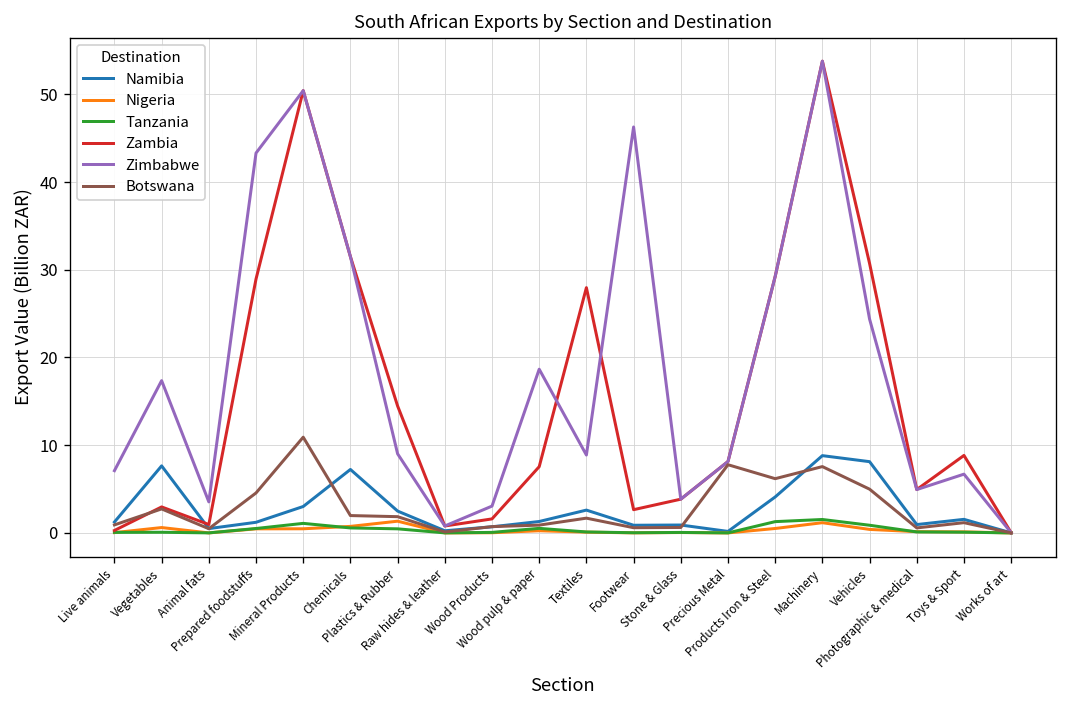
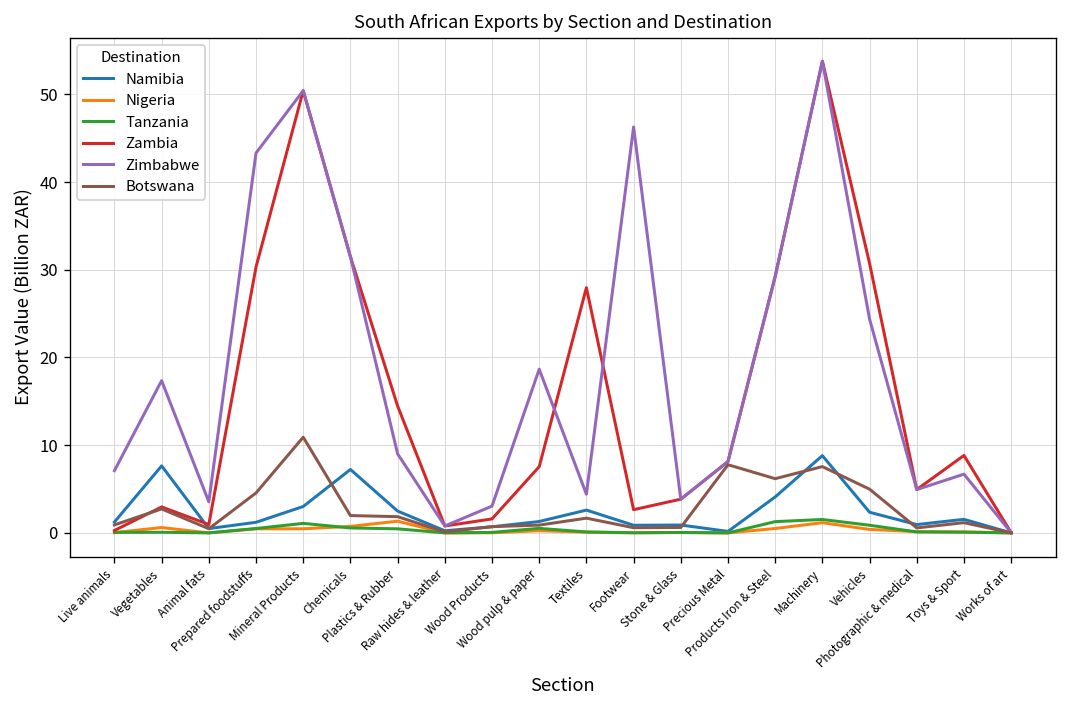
  {
    "Namibia": {
      "Vegetables": 8,
      "Prepared foodstuffs": 1,
      "Mineral Products": 3,
      "Chemicals": 7,
      "Plastics & Rubber": 2,
      "Wood pulp & paper": 1,
      "Textiles": 3,
      "Products Iron & Steel": 4,
      "Machinery": 9,
-     "Vehicles": 8,
+     "Vehicles": 2,
      "Photographic & medical": 1,
      "Toys & Sport": 2
    },
    "Nigeria": {
      "Vegetables": 1,
      "Mineral Products": 0,
      "Plastics & Rubber": 1,
      "Products Iron & Steel": 1,
      "Machinery": 1,
      "Vehicles": 0
    },
    "Tanzania": {
      "Vegetables": 0,
      "Mineral Products": 1,
      "Plastics & Rubber": 0,
      "Products Iron & Steel": 1,
      "Machinery": 2,
      "Vehicles": 1
    },
    "Zambia": {
      "Animal fats": 1,
-     "Prepared foodstuffs": 29,
+     "Prepared foodstuffs": 30,
      "Plastics & Rubber": 14,
      "Wood Products": 2,
      "Wood pulp & paper": 8,
      "Textiles": 28,
      "Footwear": 3,
      "Vehicles": 31,
      "Toys & Sport": 9
    },
    "Zimbabwe": {
      "Live animals": 7,
      "Vegetables": 17,
      "Animal fats": 4,
      "Prepared foodstuffs": 43,
      "Plastics & Rubber": 9,
      "Wood Products": 3,
      "Wood pulp & paper": 19,
-     "Textiles": 9,
+     "Textiles": 4,
      "Footwear": 46,
      "Vehicles": 24,
      "Toys & Sport": 7
    },
    "Botswana": {
      "Prepared foodstuffs": 5,
      "Mineral Products": 11,
      "Chemicals": 2,
      "Plastics & Rubber": 2,
      "Wood pulp & paper": 1,
      "Textiles": 2,
      "Precious Metal": 8,
      "Products Iron & Steel": 6,
      "Machinery": 8,
      "Vehicles": 5,
      "Photographic & medical": 1,
      "Toys & Sport": 1
    }
  }
